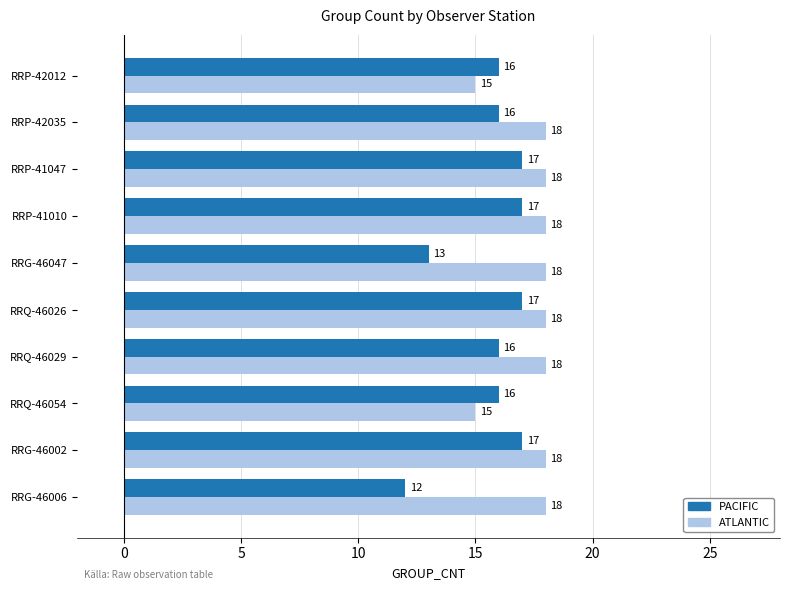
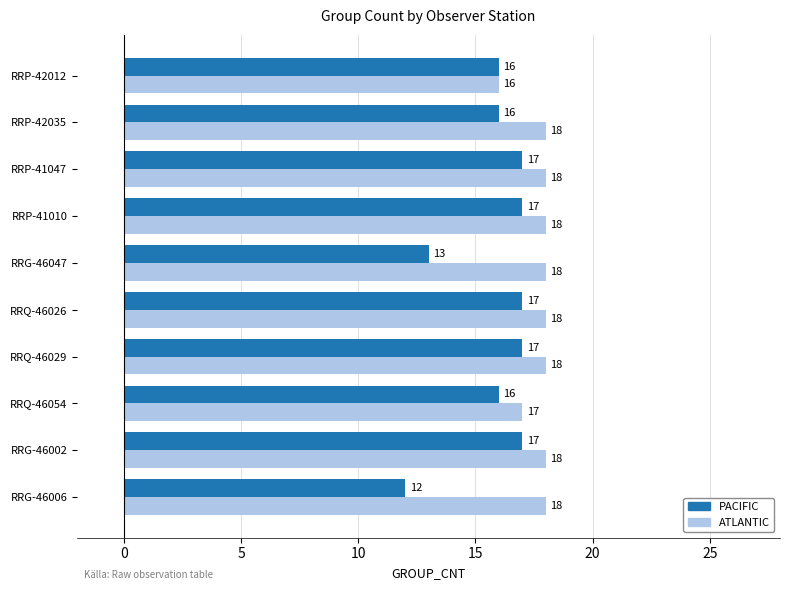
  {
    "PACIFIC": {
      "RRP-42012": 16,
      "RRP-42035": 16,
      "RRP-41047": 17,
      "RRP-41010": 17,
      "RRG-46047": 13,
      "RRQ-46026": 17,
-     "RRQ-46029": 16,
+     "RRQ-46029": 17,
      "RRQ-46054": 16,
      "RRG-46002": 17,
      "RRG-46006": 12
    },
    "ATLANTIC": {
-     "RRP-42012": 15,
+     "RRP-42012": 16,
      "RRP-42035": 18,
      "RRP-41047": 18,
      "RRP-41010": 18,
      "RRG-46047": 18,
      "RRQ-46026": 18,
      "RRQ-46029": 18,
-     "RRQ-46054": 15,
+     "RRQ-46054": 17,
      "RRG-46002": 18,
      "RRG-46006": 18
    }
  }
